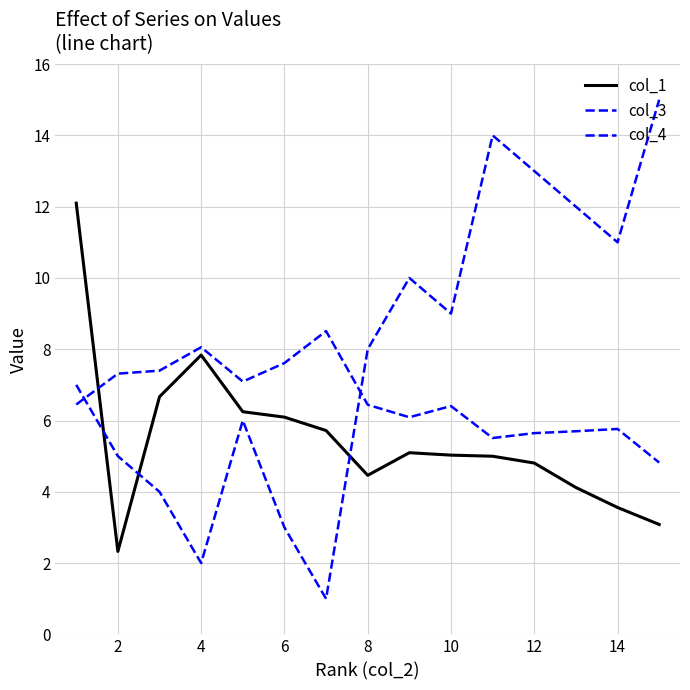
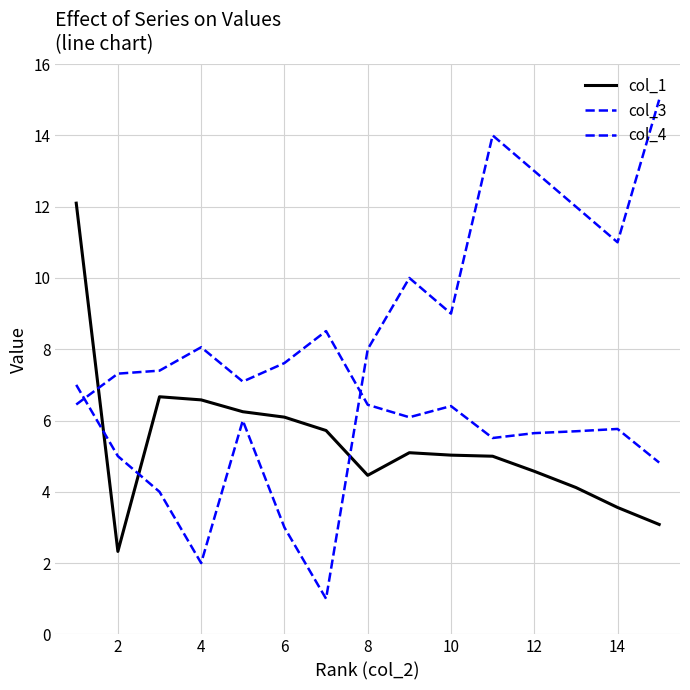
  {
    "col_1": {
      "2": 2.3,
-     "4": 7.8,
+     "4": 6.6,
      "6": 6.1,
      "8": 4.5,
      "10": 5.0,
-     "12": 4.8,
+     "12": 4.6,
      "14": 3.6
    }
  }
